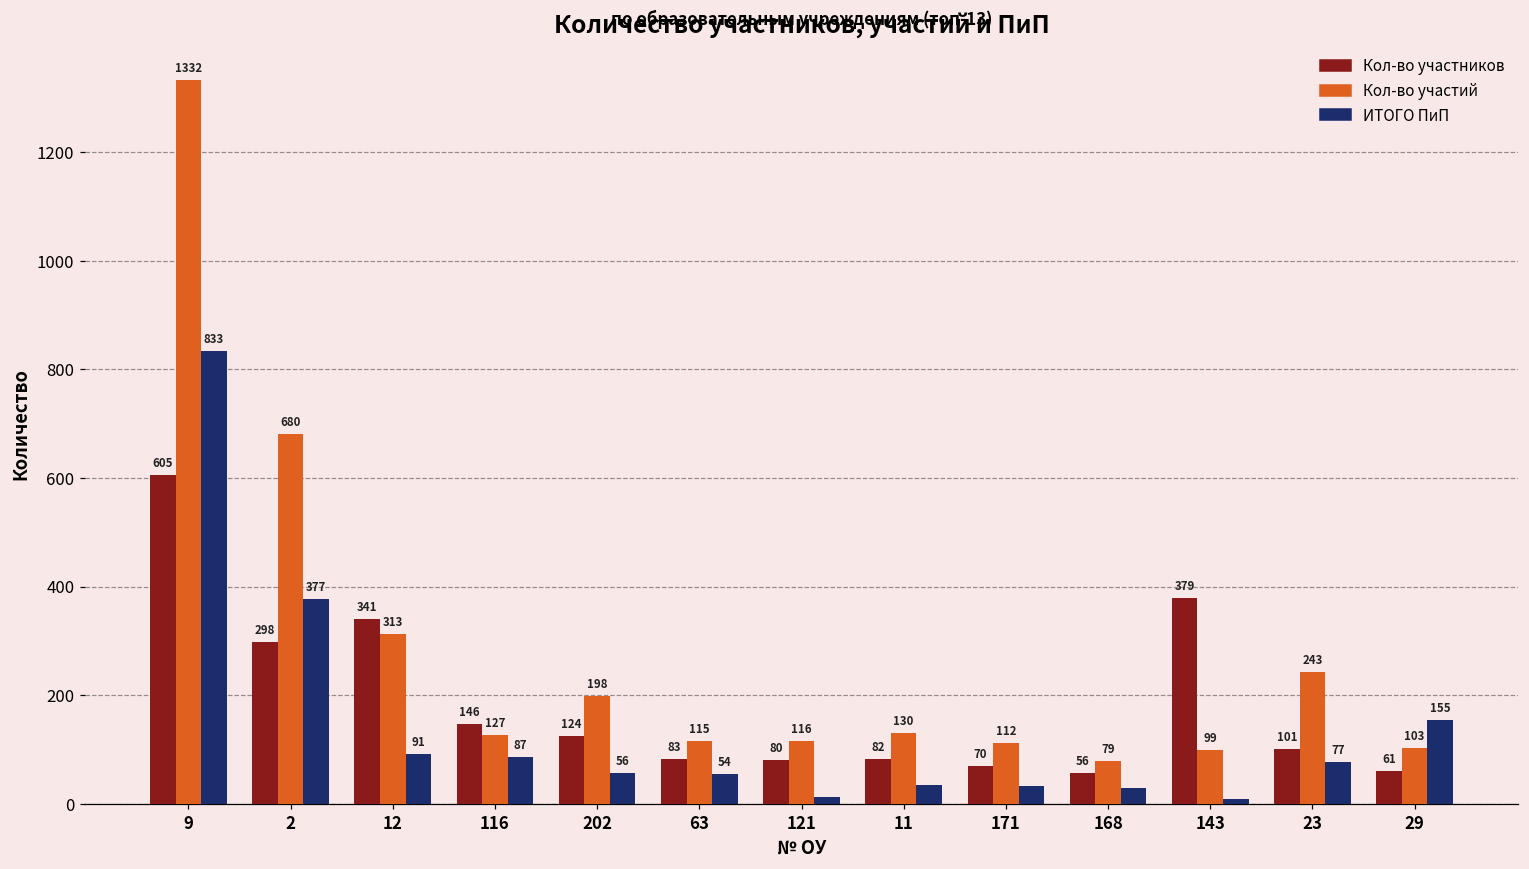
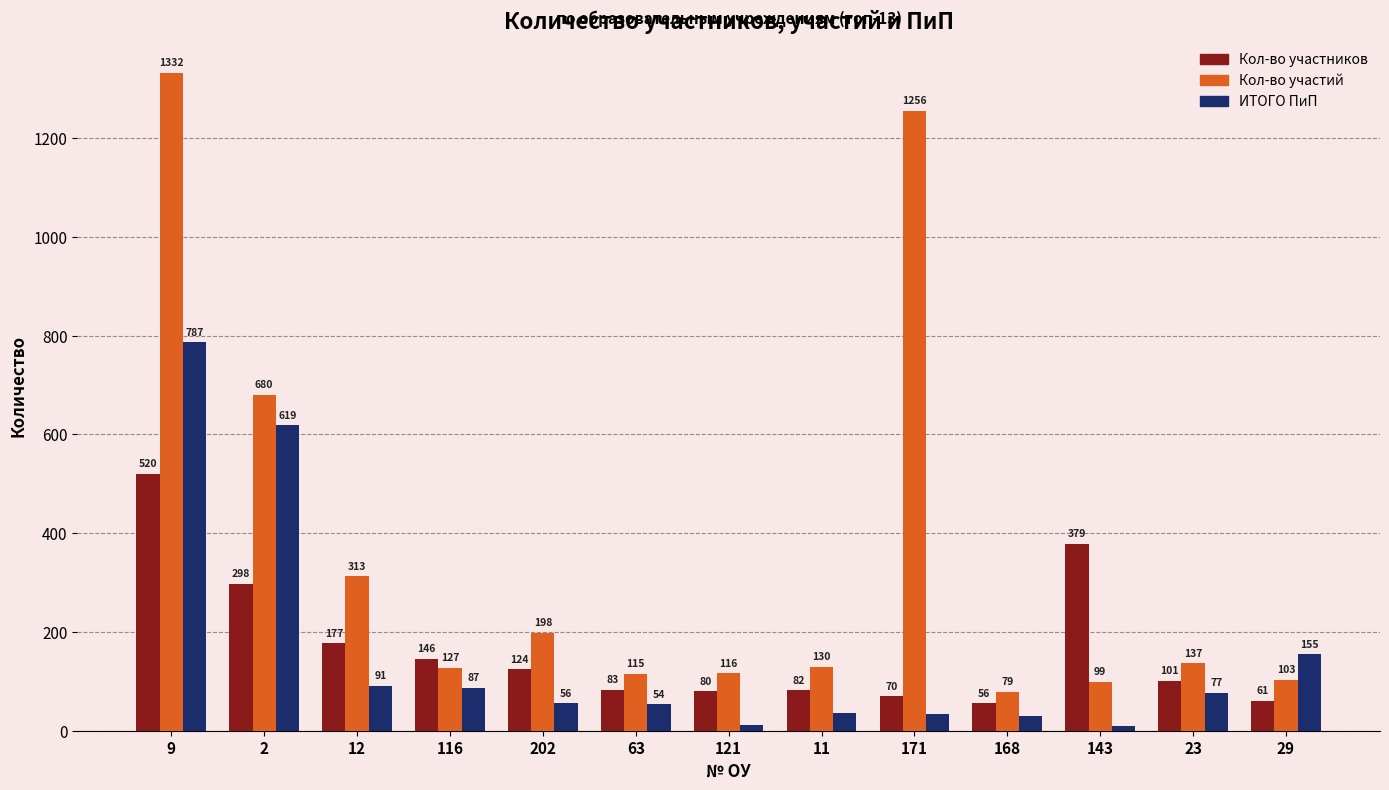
  {
    "Кол-во участников": {
-     "9": 605,
+     "9": 520,
      "2": 298,
-     "12": 341,
+     "12": 177,
      "116": 146,
      "202": 124,
      "63": 83,
      "121": 80,
      "11": 82,
      "171": 70,
      "168": 56,
      "143": 379,
      "23": 101,
      "29": 61
    },
    "Кол-во участий": {
      "9": 1332,
      "2": 680,
      "12": 313,
      "116": 127,
      "202": 198,
      "63": 115,
      "121": 116,
      "11": 130,
-     "171": 112,
+     "171": 1256,
      "168": 79,
      "143": 99,
-     "23": 243,
+     "23": 137,
      "29": 103
    },
    "ИТОГО ПиП": {
-     "9": 833,
-     "2": 377,
+     "9": 787,
+     "2": 619,
      "12": 91,
      "116": 87,
      "202": 56,
      "63": 54,
      "23": 77,
      "29": 155
    }
  }
